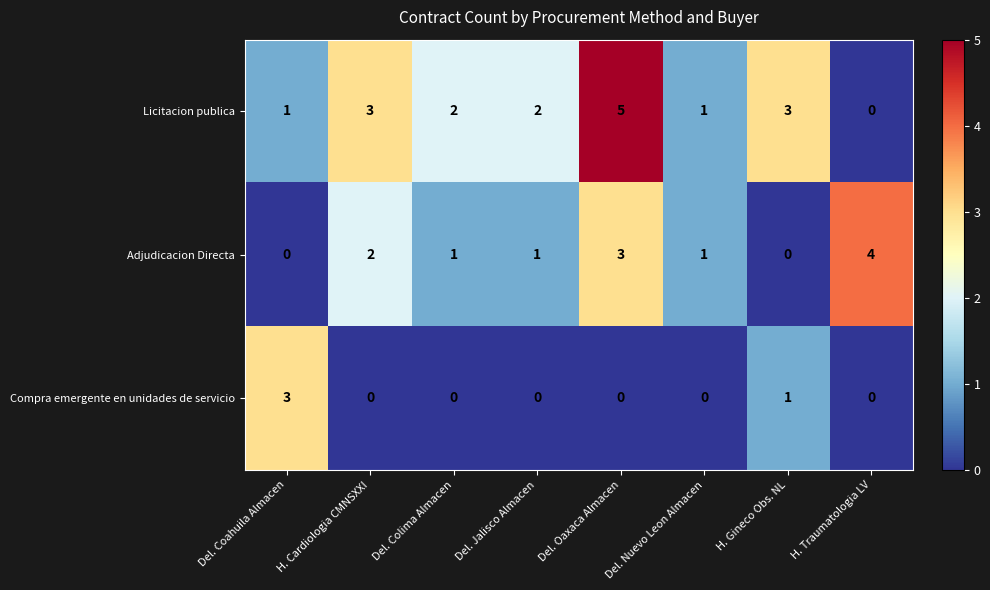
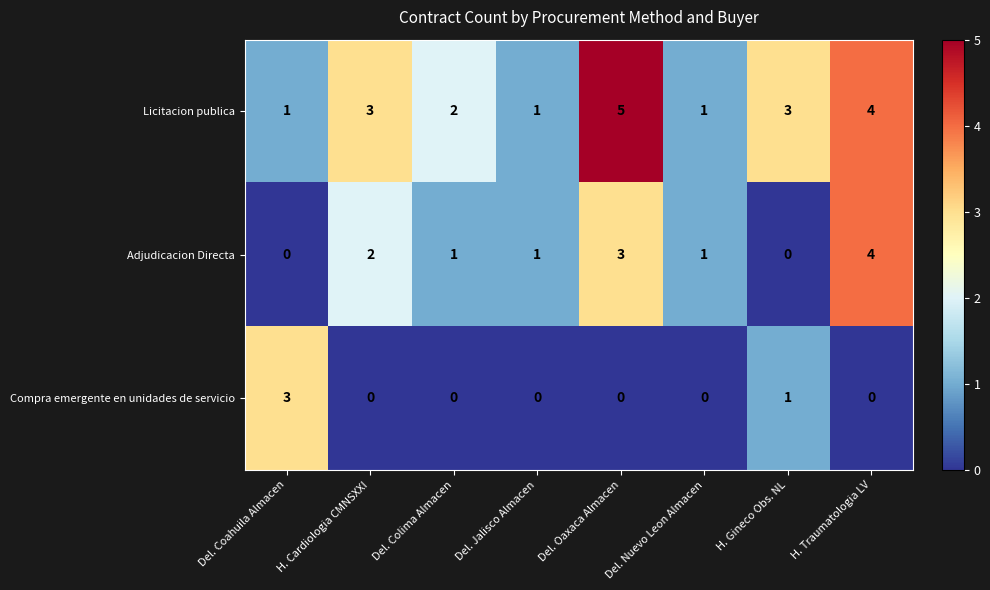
  {
    "Licitacion publica": {
      "Del. Coahuila Almacen": 1,
      "H. Cardiologia CMNSXXI": 3,
      "Del. Colima Almacen": 2,
-     "Del. Jalisco Almacen": 2,
+     "Del. Jalisco Almacen": 1,
      "Del. Oaxaca Almacen": 5,
      "Del. Nuevo Leon Almacen": 1,
      "H. Gineco Obs. NL": 3,
-     "H. Traumatologia LV": 0
+     "H. Traumatologia LV": 4
    },
    "Adjudicacion Directa": {
      "Del. Coahuila Almacen": 0,
      "H. Cardiologia CMNSXXI": 2,
      "Del. Colima Almacen": 1,
      "Del. Jalisco Almacen": 1,
      "Del. Oaxaca Almacen": 3,
      "Del. Nuevo Leon Almacen": 1,
      "H. Gineco Obs. NL": 0,
      "H. Traumatologia LV": 4
    },
    "Compra emergente en unidades de servicio": {
      "Del. Coahuila Almacen": 3,
      "H. Cardiologia CMNSXXI": 0,
      "Del. Colima Almacen": 0,
      "Del. Jalisco Almacen": 0,
      "Del. Oaxaca Almacen": 0,
      "Del. Nuevo Leon Almacen": 0,
      "H. Gineco Obs. NL": 1,
      "H. Traumatologia LV": 0
    }
  }
